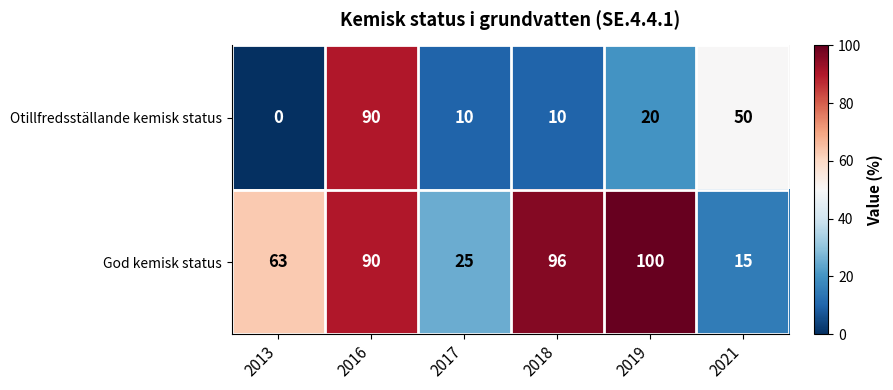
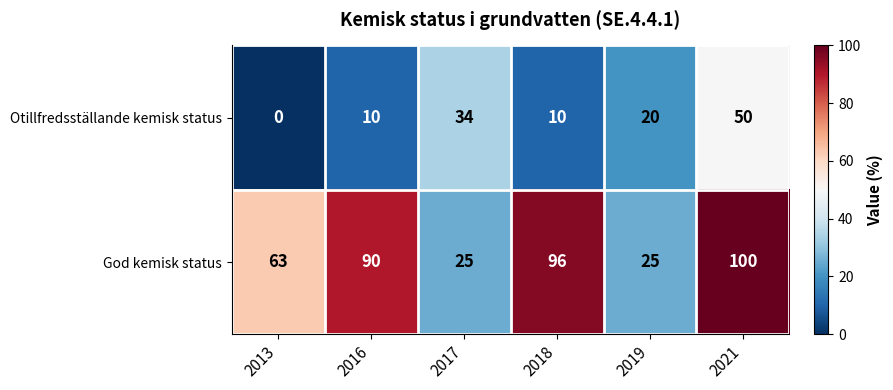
  {
    "Otillfredsställande kemisk status": {
      "2013": 0,
-     "2016": 90,
-     "2017": 10,
+     "2016": 10,
+     "2017": 34,
      "2018": 10,
      "2019": 20,
      "2021": 50
    },
    "God kemisk status": {
      "2013": 63,
      "2016": 90,
      "2017": 25,
      "2018": 96,
-     "2019": 100,
-     "2021": 15
+     "2019": 25,
+     "2021": 100
    }
  }
